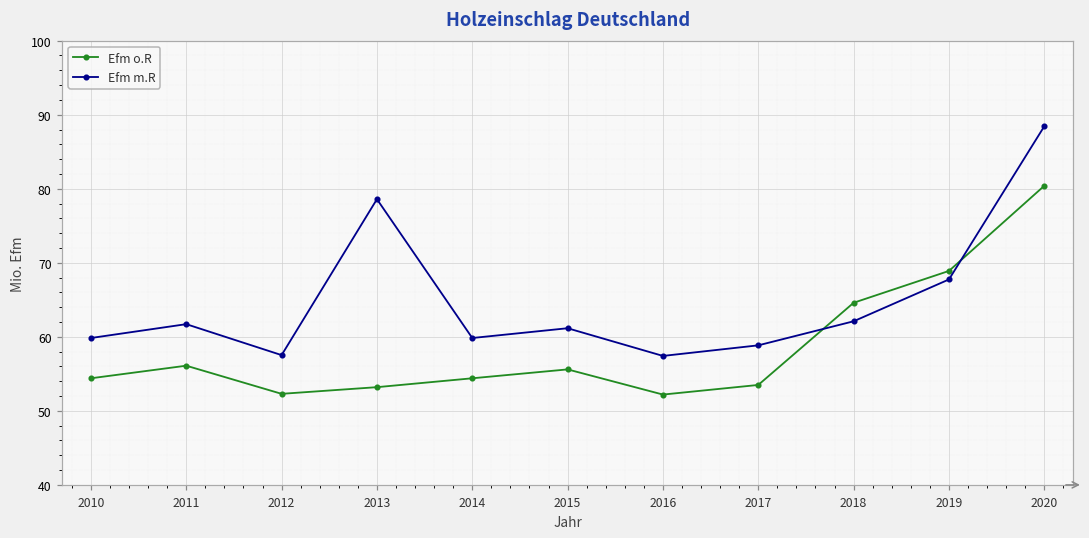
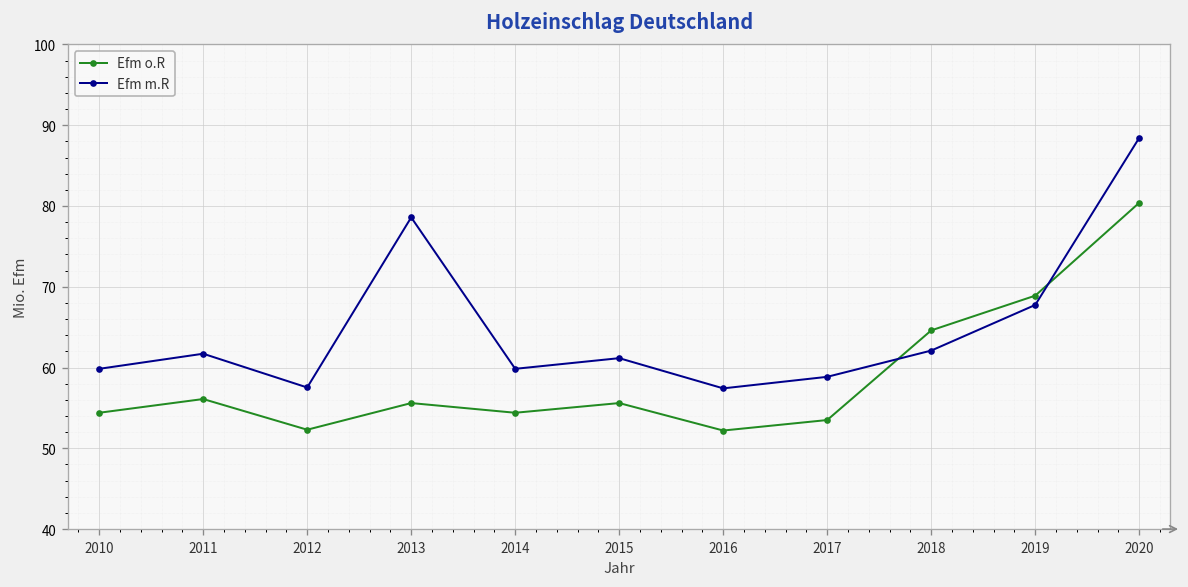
  {
    "Efm o.R": {
      "2010": 54,
      "2011": 56,
      "2012": 52,
-     "2013": 53,
+     "2013": 56,
      "2014": 54,
      "2015": 56,
      "2016": 52,
      "2017": 54,
      "2018": 65,
      "2019": 69,
      "2020": 80
    },
    "Efm m.R": {
      "2010": 60,
      "2011": 62,
      "2012": 58,
      "2013": 79,
      "2014": 60,
      "2015": 61,
      "2016": 57,
      "2017": 59,
      "2018": 62,
      "2019": 68,
      "2020": 88
    }
  }
